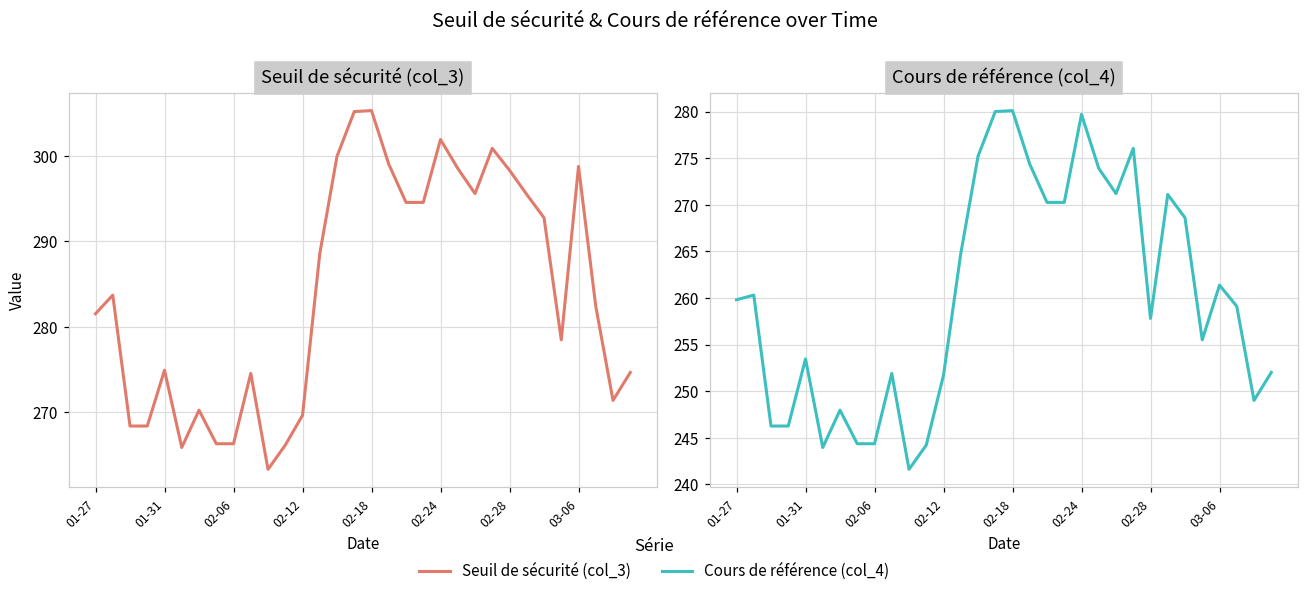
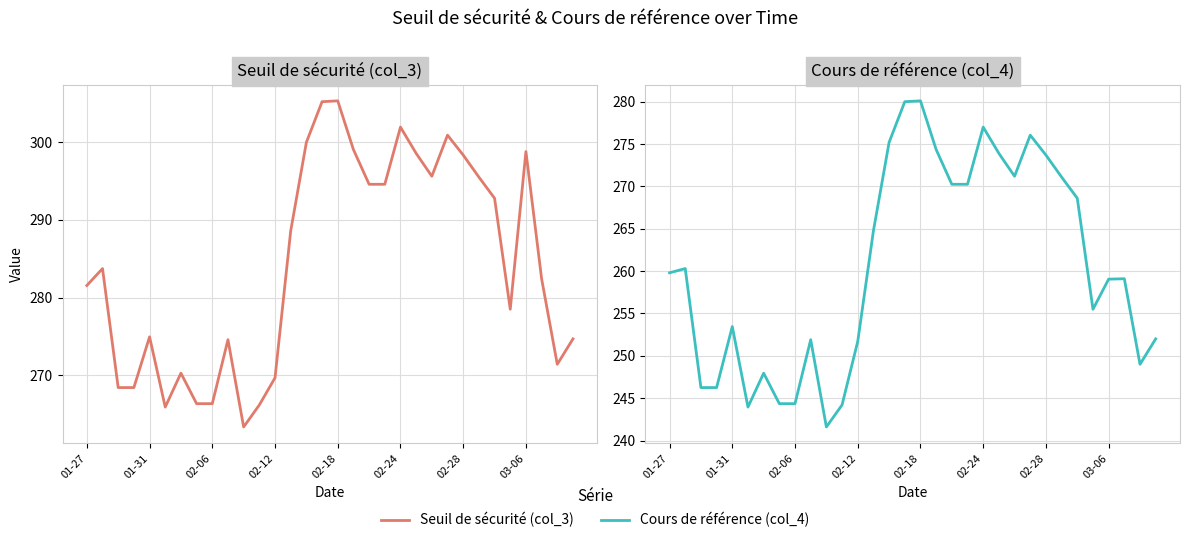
  {
    "Seuil de sécurité (col_3)": {
      "01-27": 282,
      "01-31": 275,
      "02-06": 266,
      "02-12": 270,
      "02-18": 305,
      "02-24": 302,
      "02-28": 298,
      "03-06": 299
    },
    "Cours de référence (col_4)": {
      "01-27": 260,
      "01-31": 253,
      "02-06": 244,
      "02-12": 252,
      "02-18": 280,
-     "02-24": 280,
-     "02-28": 258,
-     "03-06": 261
+     "02-24": 277,
+     "02-28": 274,
+     "03-06": 259
    }
  }
